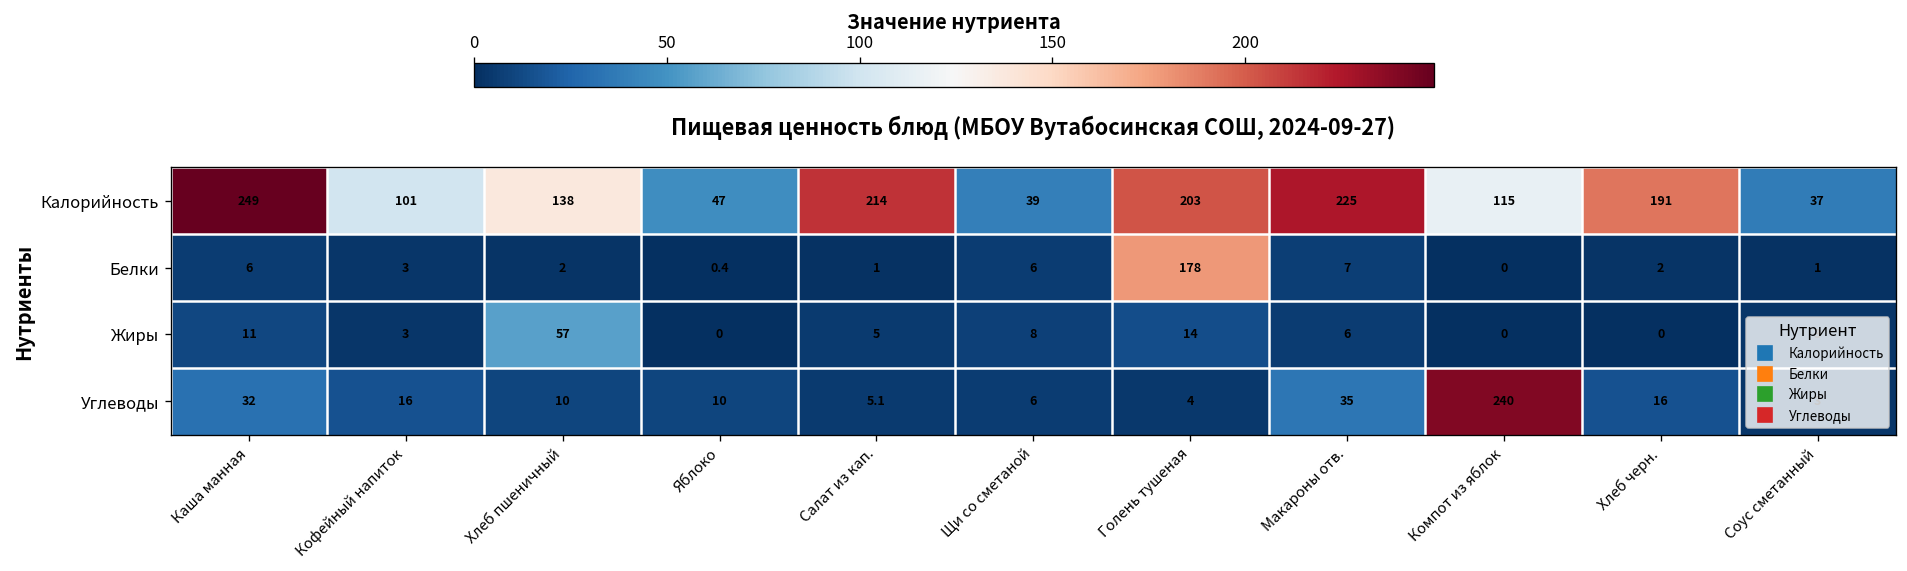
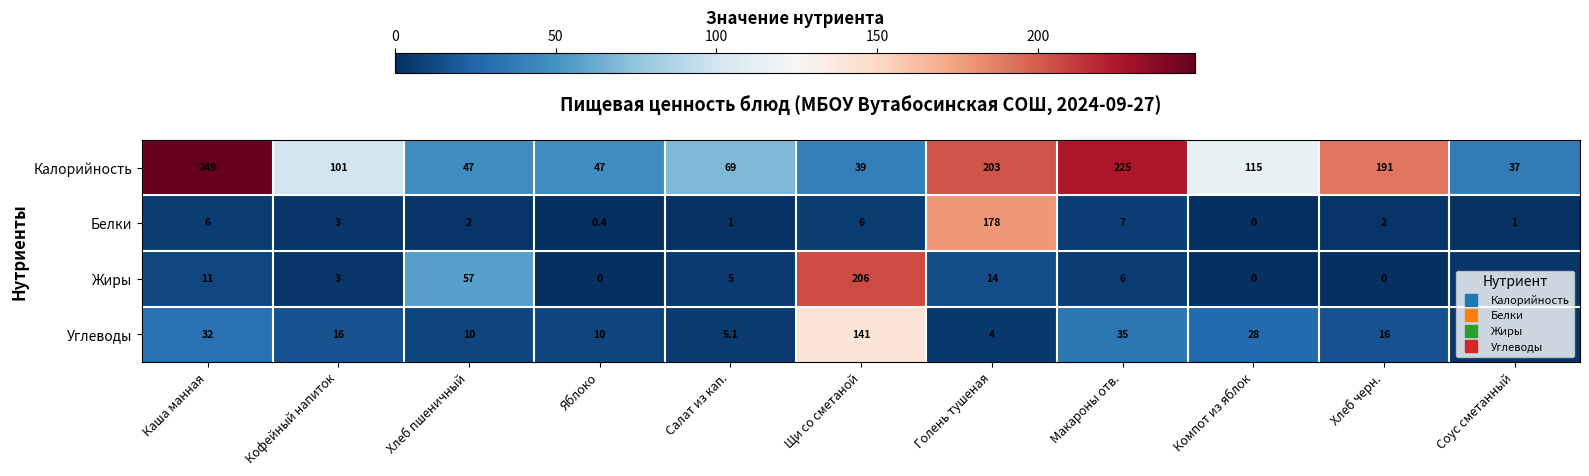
  {
    "Калорийность": {
      "Каша манная": 249,
      "Кофейный напиток": 101,
-     "Хлеб пшеничный": 138,
+     "Хлеб пшеничный": 47,
      "Яблоко": 47,
-     "Салат из кап.": 214,
+     "Салат из кап.": 69,
      "Щи со сметаной": 39,
      "Голень тушеная": 203,
      "Макароны отв.": 225,
      "Компот из яблок": 115,
      "Хлеб черн.": 191,
      "Соус сметанный": 37
    },
    "Белки": {
      "Каша манная": 6,
      "Кофейный напиток": 3,
      "Хлеб пшеничный": 2,
      "Яблоко": 0.4,
      "Салат из кап.": 1,
      "Щи со сметаной": 6,
      "Голень тушеная": 178,
      "Макароны отв.": 7,
      "Компот из яблок": 0,
      "Хлеб черн.": 2,
      "Соус сметанный": 1
    },
    "Жиры": {
      "Каша манная": 11,
      "Кофейный напиток": 3,
      "Хлеб пшеничный": 57,
      "Яблоко": 0,
      "Салат из кап.": 5,
-     "Щи со сметаной": 8,
+     "Щи со сметаной": 206,
      "Голень тушеная": 14,
      "Макароны отв.": 6,
      "Компот из яблок": 0,
      "Хлеб черн.": 0
    },
    "Углеводы": {
      "Каша манная": 32,
      "Кофейный напиток": 16,
      "Хлеб пшеничный": 10,
      "Яблоко": 10,
      "Салат из кап.": 5.1,
-     "Щи со сметаной": 6,
+     "Щи со сметаной": 141,
      "Голень тушеная": 4,
      "Макароны отв.": 35,
-     "Компот из яблок": 240,
+     "Компот из яблок": 28,
      "Хлеб черн.": 16
    }
  }
